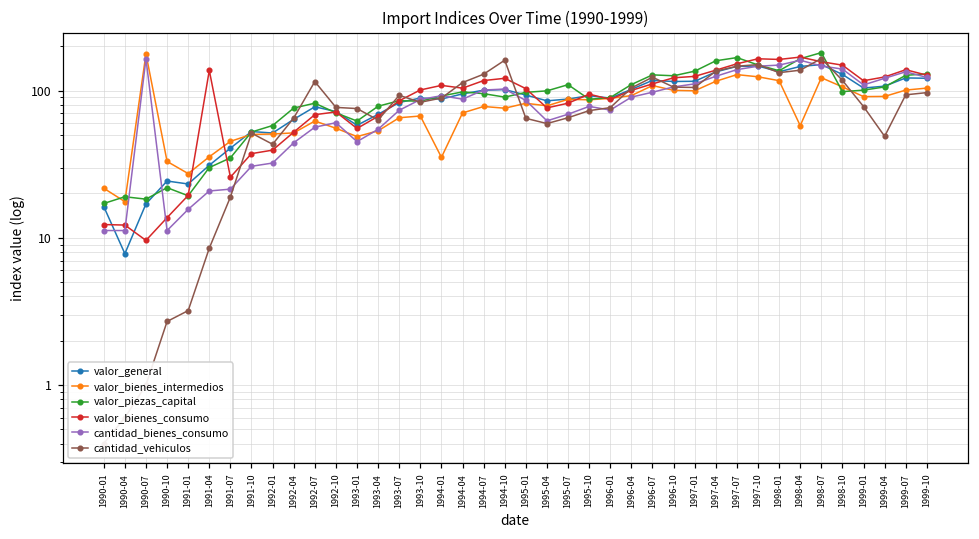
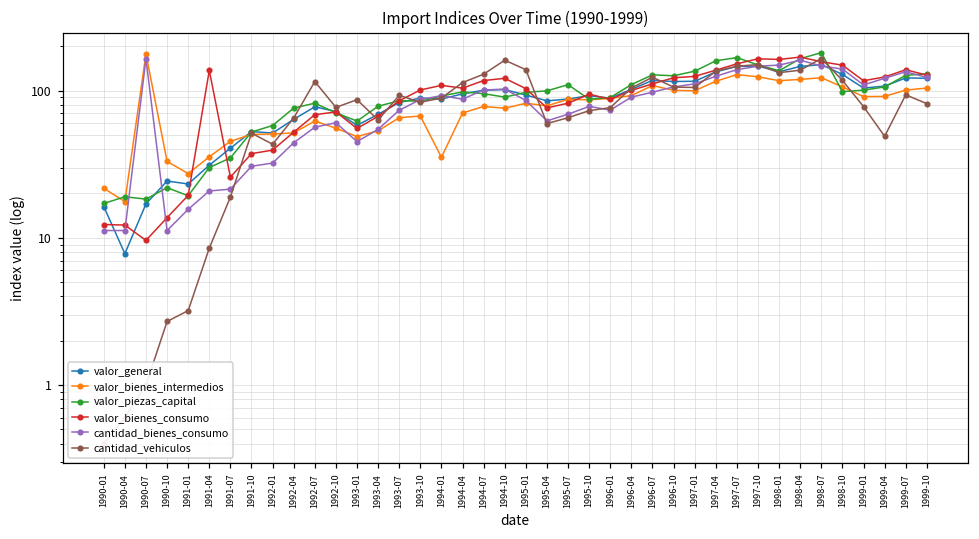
  {
    "valor_general": {
      "1990-01": 16,
      "1990-04": 8,
      "1990-07": 17,
      "1990-10": 24,
      "1991-01": 23,
      "1991-07": 41,
      "1992-07": 80,
      "1993-01": 58,
      "1995-04": 90,
      "1996-07": 120,
      "1996-10": 120,
      "1998-04": 150,
      "1998-10": 130
    },
    "valor_bienes_intermedios": {
      "1990-01": 22,
      "1990-04": 18,
      "1990-07": 180,
      "1990-10": 33,
      "1991-01": 27,
      "1991-04": 36,
      "1991-07": 45,
      "1992-07": 60,
      "1992-10": 56,
      "1993-01": 49,
      "1993-07": 70,
      "1993-10": 70,
      "1994-01": 35,
      "1994-04": 70,
      "1994-07": 80,
      "1994-10": 80,
      "1995-01": 80,
      "1996-10": 100,
      "1997-01": 100,
      "1997-04": 120,
      "1997-07": 130,
      "1997-10": 120,
      "1998-01": 120,
-     "1998-04": 58,
+     "1998-04": 120,
      "1998-07": 120,
      "1998-10": 110,
      "1999-01": 90,
      "1999-04": 90,
      "1999-07": 100,
      "1999-10": 100
    },
    "valor_piezas_capital": {
      "1990-01": 17,
      "1990-04": 19,
      "1990-07": 18,
      "1990-10": 22,
      "1991-07": 35,
      "1992-01": 58,
      "1992-04": 80,
      "1992-07": 80,
      "1993-01": 60,
      "1993-04": 80,
      "1994-07": 100,
      "1994-10": 90,
      "1995-04": 100,
      "1995-07": 110,
      "1996-04": 110,
      "1997-01": 140,
      "1997-04": 160,
      "1997-07": 170,
      "1998-07": 180,
      "1998-10": 100
    },
    "valor_bienes_consumo": {
      "1990-01": 12,
      "1990-04": 12,
      "1990-07": 10,
      "1990-10": 14,
      "1991-04": 140,
      "1991-07": 26,
      "1991-10": 37,
      "1992-01": 39,
      "1992-07": 70,
      "1993-01": 55,
      "1993-10": 100,
      "1994-01": 110,
      "1994-04": 100,
      "1994-07": 120,
      "1994-10": 120,
      "1995-01": 100,
      "1995-07": 80,
      "1997-01": 120,
      "1997-10": 160,
      "1998-01": 160,
      "1998-07": 160,
      "1998-10": 150,
      "1999-01": 120
    },
    "cantidad_bienes_consumo": {
      "1990-01": 11,
      "1990-04": 11,
      "1990-07": 160,
      "1990-10": 11,
      "1991-01": 16,
      "1991-04": 21,
      "1991-07": 21,
      "1991-10": 31,
      "1992-01": 32,
      "1992-04": 44,
      "1992-07": 56,
      "1992-10": 60,
      "1993-01": 45,
      "1993-07": 70,
      "1994-04": 90,
      "1995-01": 90,
      "1995-07": 70,
      "1995-10": 80,
      "1996-07": 100,
      "1997-04": 130,
      "1997-07": 140,
      "1998-01": 150,
      "1998-10": 140,
      "1999-01": 110
    },
    "cantidad_vehiculos": {
      "1990-10": 2.7,
      "1991-01": 3.2,
      "1991-04": 9,
      "1991-07": 19,
      "1992-01": 43,
      "1992-07": 120,
      "1992-10": 80,
-     "1993-01": 80,
+     "1993-01": 90,
      "1993-04": 60,
      "1993-07": 90,
      "1994-04": 110,
      "1994-07": 130,
      "1994-10": 160,
-     "1995-01": 60,
+     "1995-01": 140,
      "1995-07": 70,
      "1995-10": 70,
      "1997-01": 110,
      "1998-04": 140,
      "1998-07": 170,
      "1998-10": 120,
      "1999-01": 80,
      "1999-04": 49,
      "1999-07": 90,
-     "1999-10": 100
+     "1999-10": 80
    }
  }
